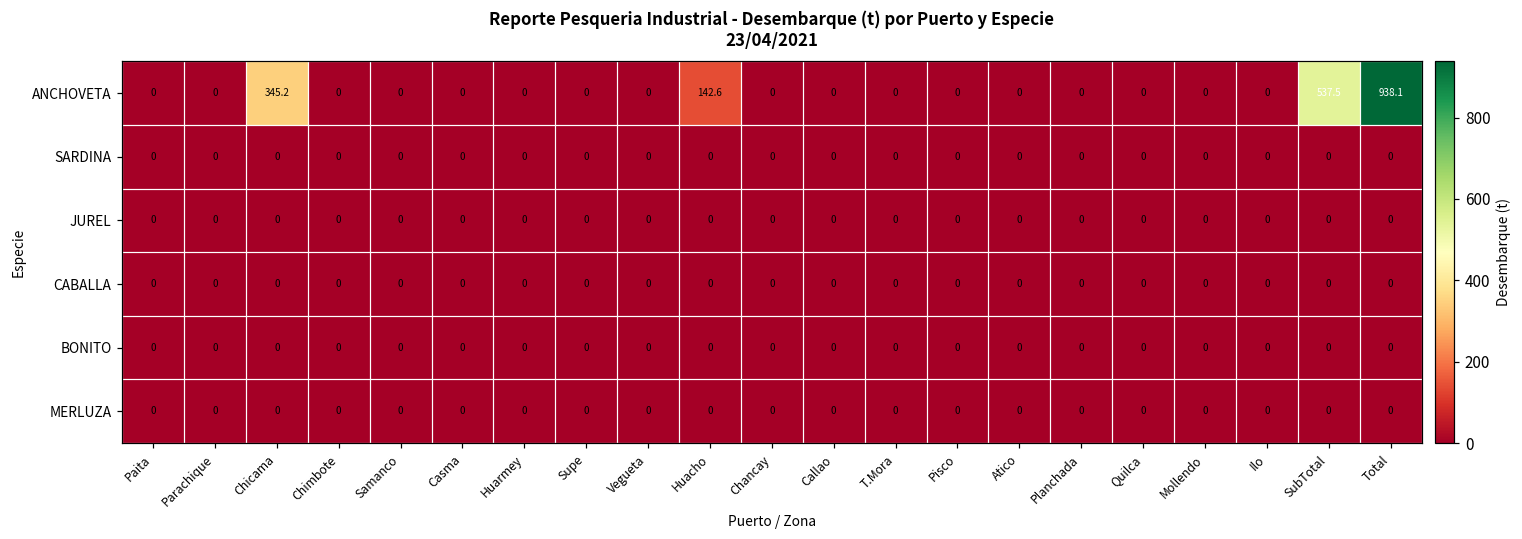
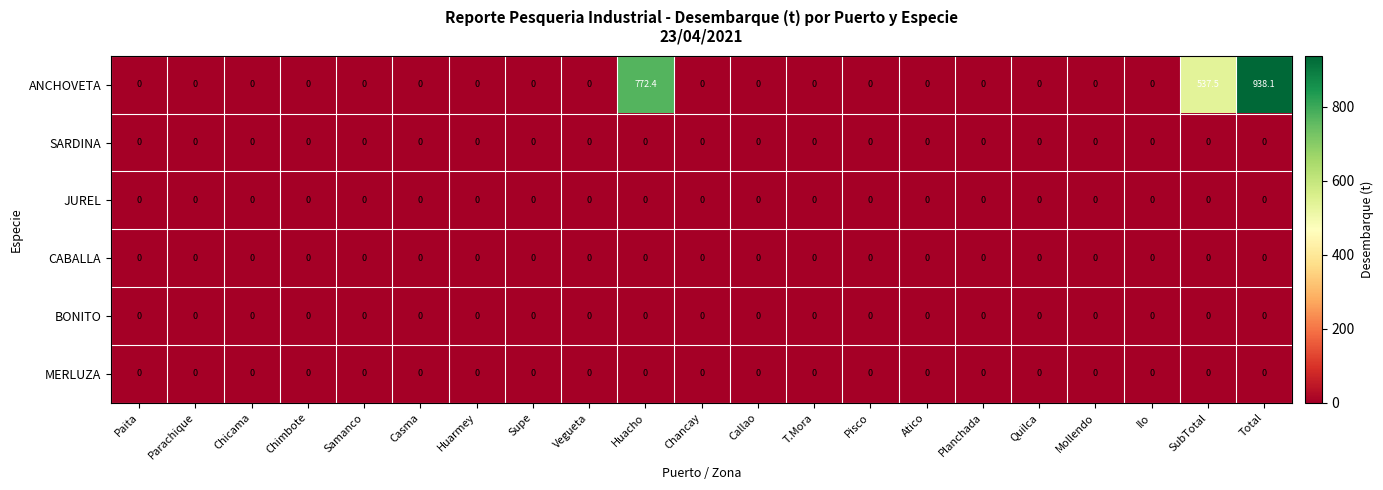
  {
    "ANCHOVETA": {
      "Paita": 0,
      "Parachique": 0,
-     "Chicama": 345.2,
+     "Chicama": 0,
      "Chimbote": 0,
      "Samanco": 0,
      "Casma": 0,
      "Huarmey": 0,
      "Supe": 0,
      "Vegueta": 0,
-     "Huacho": 142.6,
+     "Huacho": 772.4,
      "Chancay": 0,
      "Callao": 0,
      "T.Mora": 0,
      "Pisco": 0,
      "Atico": 0,
      "Planchada": 0,
      "Quilca": 0,
      "Mollendo": 0,
      "Ilo": 0,
      "SubTotal": 537.5,
      "Total": 938.1
    },
    "SARDINA": {
      "Paita": 0,
      "Parachique": 0,
      "Chicama": 0,
      "Chimbote": 0,
      "Samanco": 0,
      "Casma": 0,
      "Huarmey": 0,
      "Supe": 0,
      "Vegueta": 0,
      "Huacho": 0,
      "Chancay": 0,
      "Callao": 0,
      "T.Mora": 0,
      "Pisco": 0,
      "Atico": 0,
      "Planchada": 0,
      "Quilca": 0,
      "Mollendo": 0,
      "Ilo": 0,
      "SubTotal": 0,
      "Total": 0
    },
    "JUREL": {
      "Paita": 0,
      "Parachique": 0,
      "Chicama": 0,
      "Chimbote": 0,
      "Samanco": 0,
      "Casma": 0,
      "Huarmey": 0,
      "Supe": 0,
      "Vegueta": 0,
      "Huacho": 0,
      "Chancay": 0,
      "Callao": 0,
      "T.Mora": 0,
      "Pisco": 0,
      "Atico": 0,
      "Planchada": 0,
      "Quilca": 0,
      "Mollendo": 0,
      "Ilo": 0,
      "SubTotal": 0,
      "Total": 0
    },
    "CABALLA": {
      "Paita": 0,
      "Parachique": 0,
      "Chicama": 0,
      "Chimbote": 0,
      "Samanco": 0,
      "Casma": 0,
      "Huarmey": 0,
      "Supe": 0,
      "Vegueta": 0,
      "Huacho": 0,
      "Chancay": 0,
      "Callao": 0,
      "T.Mora": 0,
      "Pisco": 0,
      "Atico": 0,
      "Planchada": 0,
      "Quilca": 0,
      "Mollendo": 0,
      "Ilo": 0,
      "SubTotal": 0,
      "Total": 0
    },
    "BONITO": {
      "Paita": 0,
      "Parachique": 0,
      "Chicama": 0,
      "Chimbote": 0,
      "Samanco": 0,
      "Casma": 0,
      "Huarmey": 0,
      "Supe": 0,
      "Vegueta": 0,
      "Huacho": 0,
      "Chancay": 0,
      "Callao": 0,
      "T.Mora": 0,
      "Pisco": 0,
      "Atico": 0,
      "Planchada": 0,
      "Quilca": 0,
      "Mollendo": 0,
      "Ilo": 0,
      "SubTotal": 0,
      "Total": 0
    },
    "MERLUZA": {
      "Paita": 0,
      "Parachique": 0,
      "Chicama": 0,
      "Chimbote": 0,
      "Samanco": 0,
      "Casma": 0,
      "Huarmey": 0,
      "Supe": 0,
      "Vegueta": 0,
      "Huacho": 0,
      "Chancay": 0,
      "Callao": 0,
      "T.Mora": 0,
      "Pisco": 0,
      "Atico": 0,
      "Planchada": 0,
      "Quilca": 0,
      "Mollendo": 0,
      "Ilo": 0,
      "SubTotal": 0,
      "Total": 0
    }
  }
